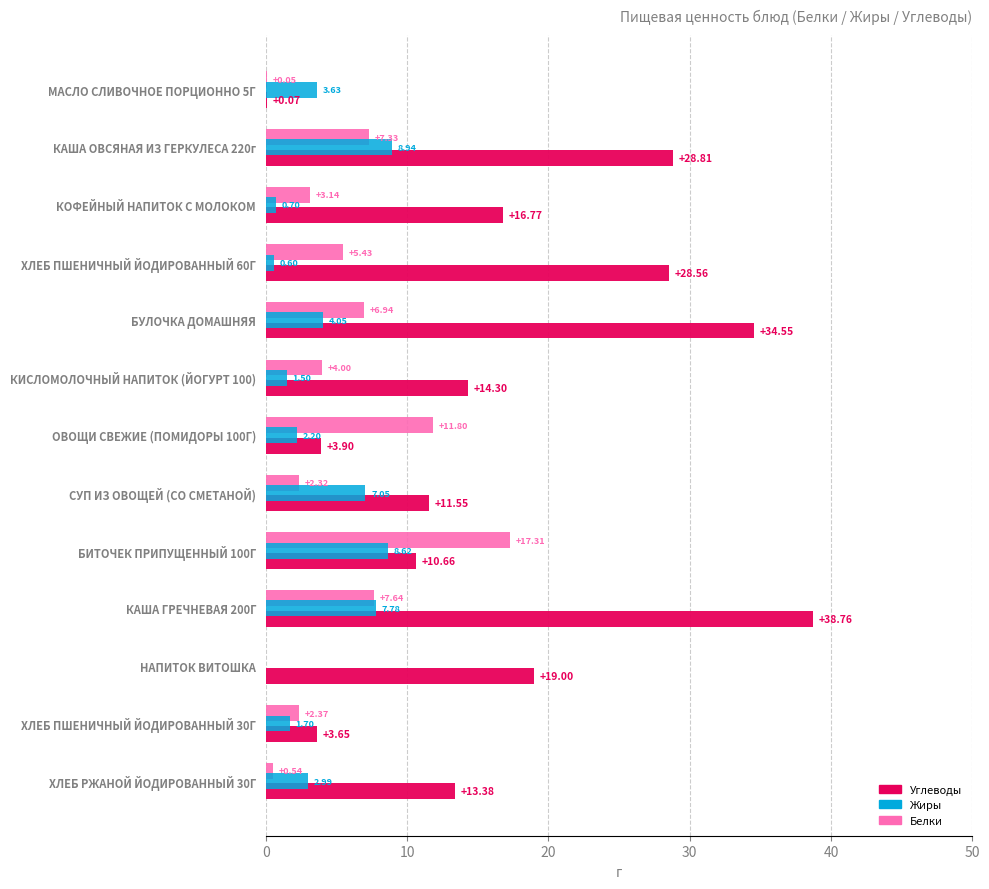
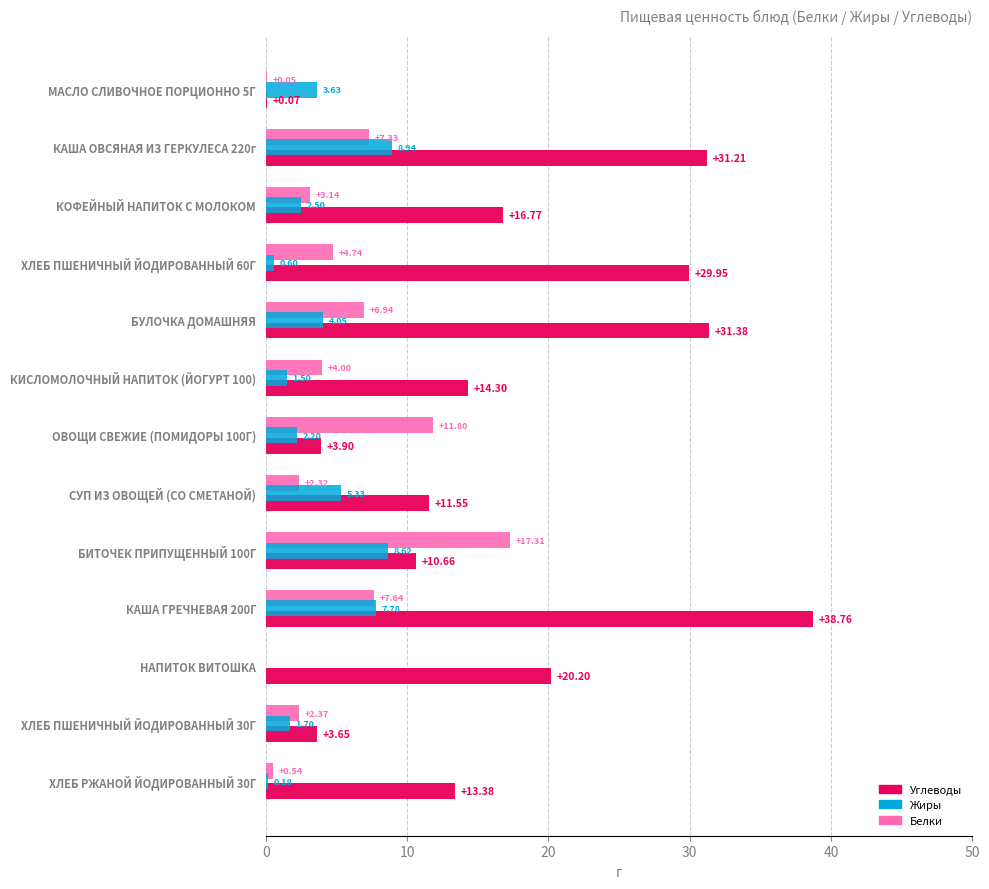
  {
    "Углеводы": {
      "МАСЛО СЛИВОЧНОЕ ПОРЦИОННО 5Г": "+0.07",
-     "КАША ОВСЯНАЯ ИЗ ГЕРКУЛЕСА 220г": "+28.81",
+     "КАША ОВСЯНАЯ ИЗ ГЕРКУЛЕСА 220г": "+31.21",
      "КОФЕЙНЫЙ НАПИТОК С МОЛОКОМ": "+16.77",
-     "ХЛЕБ ПШЕНИЧНЫЙ ЙОДИРОВАННЫЙ 60Г": "+28.56",
-     "БУЛОЧКА ДОМАШНЯЯ": "+34.55",
+     "ХЛЕБ ПШЕНИЧНЫЙ ЙОДИРОВАННЫЙ 60Г": "+29.95",
+     "БУЛОЧКА ДОМАШНЯЯ": "+31.38",
      "КИСЛОМОЛОЧНЫЙ НАПИТОК (ЙОГУРТ 100)": "+14.30",
      "ОВОЩИ СВЕЖИЕ (ПОМИДОРЫ 100Г)": "+3.90",
      "СУП ИЗ ОВОЩЕЙ (СО СМЕТАНОЙ)": "+11.55",
      "БИТОЧЕК ПРИПУЩЕННЫЙ 100Г": "+10.66",
      "КАША ГРЕЧНЕВАЯ 200Г": "+38.76",
-     "НАПИТОК ВИТОШКА": "+19.00",
+     "НАПИТОК ВИТОШКА": "+20.20",
      "ХЛЕБ ПШЕНИЧНЫЙ ЙОДИРОВАННЫЙ 30Г": "+3.65",
      "ХЛЕБ РЖАНОЙ ЙОДИРОВАННЫЙ 30Г": "+13.38"
    },
    "Белки": {
      "МАСЛО СЛИВОЧНОЕ ПОРЦИОННО 5Г": "+0.05",
      "КАША ОВСЯНАЯ ИЗ ГЕРКУЛЕСА 220г": "+7.33",
      "КОФЕЙНЫЙ НАПИТОК С МОЛОКОМ": "+3.14",
-     "ХЛЕБ ПШЕНИЧНЫЙ ЙОДИРОВАННЫЙ 60Г": "+5.43",
+     "ХЛЕБ ПШЕНИЧНЫЙ ЙОДИРОВАННЫЙ 60Г": "+4.74",
      "БУЛОЧКА ДОМАШНЯЯ": "+6.94",
      "КИСЛОМОЛОЧНЫЙ НАПИТОК (ЙОГУРТ 100)": "+4.00",
      "ОВОЩИ СВЕЖИЕ (ПОМИДОРЫ 100Г)": "+11.80",
      "СУП ИЗ ОВОЩЕЙ (СО СМЕТАНОЙ)": "+2.32",
      "БИТОЧЕК ПРИПУЩЕННЫЙ 100Г": "+17.31",
      "КАША ГРЕЧНЕВАЯ 200Г": "+7.64",
      "ХЛЕБ ПШЕНИЧНЫЙ ЙОДИРОВАННЫЙ 30Г": "+2.37",
      "ХЛЕБ РЖАНОЙ ЙОДИРОВАННЫЙ 30Г": "+0.54"
    },
    "Жиры": {
      "МАСЛО СЛИВОЧНОЕ ПОРЦИОННО 5Г": "3.63",
      "КАША ОВСЯНАЯ ИЗ ГЕРКУЛЕСА 220г": "8.94",
-     "КОФЕЙНЫЙ НАПИТОК С МОЛОКОМ": "0.70",
+     "КОФЕЙНЫЙ НАПИТОК С МОЛОКОМ": "2.50",
      "ХЛЕБ ПШЕНИЧНЫЙ ЙОДИРОВАННЫЙ 60Г": "0.60",
      "БУЛОЧКА ДОМАШНЯЯ": "4.05",
      "КИСЛОМОЛОЧНЫЙ НАПИТОК (ЙОГУРТ 100)": "1.50",
      "ОВОЩИ СВЕЖИЕ (ПОМИДОРЫ 100Г)": "2.20",
-     "СУП ИЗ ОВОЩЕЙ (СО СМЕТАНОЙ)": "7.05",
+     "СУП ИЗ ОВОЩЕЙ (СО СМЕТАНОЙ)": "5.33",
      "БИТОЧЕК ПРИПУЩЕННЫЙ 100Г": "8.62",
      "КАША ГРЕЧНЕВАЯ 200Г": "7.78",
      "ХЛЕБ ПШЕНИЧНЫЙ ЙОДИРОВАННЫЙ 30Г": "1.70",
-     "ХЛЕБ РЖАНОЙ ЙОДИРОВАННЫЙ 30Г": "2.99"
+     "ХЛЕБ РЖАНОЙ ЙОДИРОВАННЫЙ 30Г": "0.18"
    }
  }
